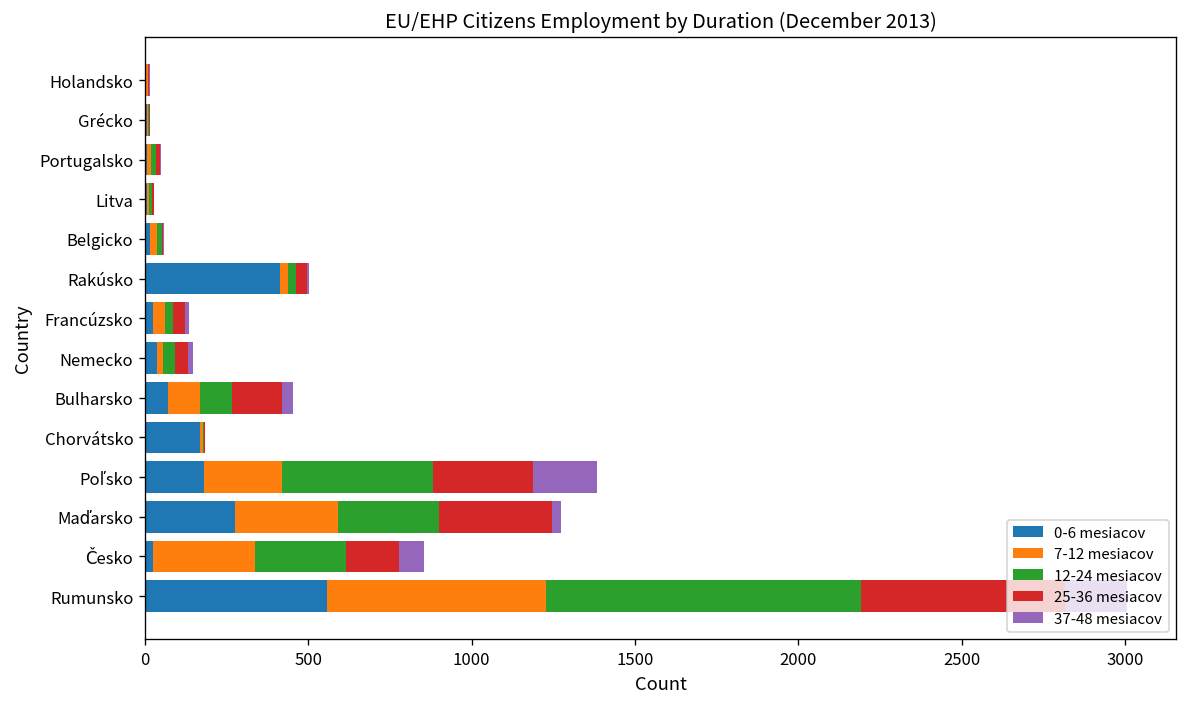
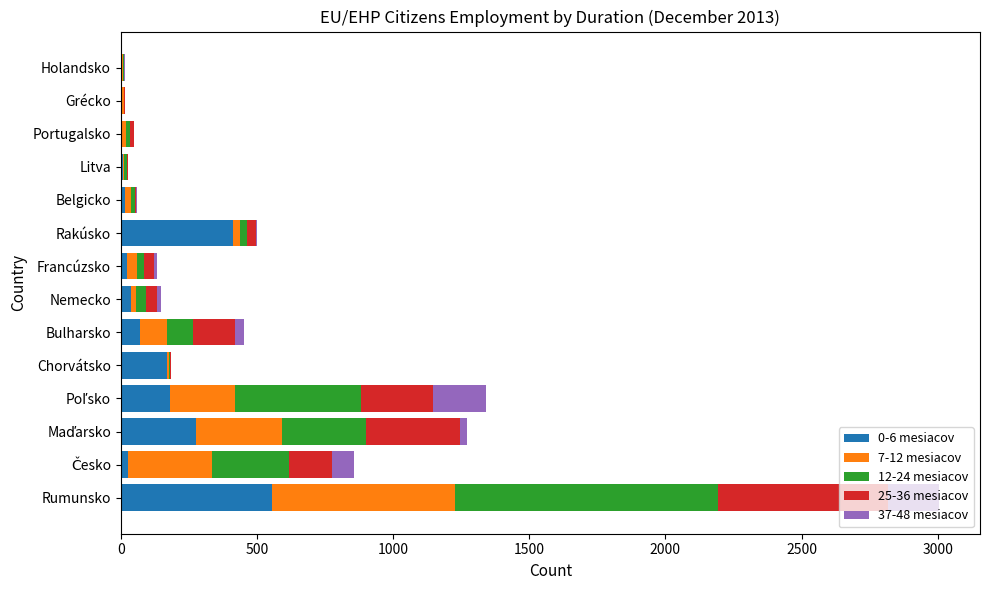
  {
    "0-6 mesiacov": {
      "Belgicko": 20,
      "Rakúsko": 410,
      "Francúzsko": 20,
      "Nemecko": 40,
      "Bulharsko": 70,
      "Chorvátsko": 170,
      "Poľsko": 180,
      "Maďarsko": 280,
      "Česko": 30,
      "Rumunsko": 560
    },
    "7-12 mesiacov": {
      "Portugalsko": 10,
      "Belgicko": 20,
      "Rakúsko": 30,
      "Francúzsko": 40,
      "Nemecko": 20,
      "Bulharsko": 100,
      "Poľsko": 240,
      "Maďarsko": 320,
      "Česko": 310,
      "Rumunsko": 670
    },
    "12-24 mesiacov": {
      "Portugalsko": 10,
      "Litva": 10,
      "Belgicko": 20,
      "Rakúsko": 20,
      "Francúzsko": 30,
      "Nemecko": 40,
      "Bulharsko": 100,
      "Poľsko": 460,
      "Maďarsko": 310,
      "Česko": 280,
      "Rumunsko": 960
    },
    "25-36 mesiacov": {
      "Portugalsko": 10,
      "Rakúsko": 40,
      "Francúzsko": 40,
      "Nemecko": 40,
      "Bulharsko": 150,
-     "Poľsko": 310,
+     "Poľsko": 270,
      "Maďarsko": 350,
      "Česko": 160
    },
    "37-48 mesiacov": {
      "Grécko": 0,
      "Litva": 0,
      "Francúzsko": 10,
      "Nemecko": 10,
      "Bulharsko": 40,
      "Poľsko": 190,
      "Maďarsko": 30,
      "Česko": 80
    }
  }
